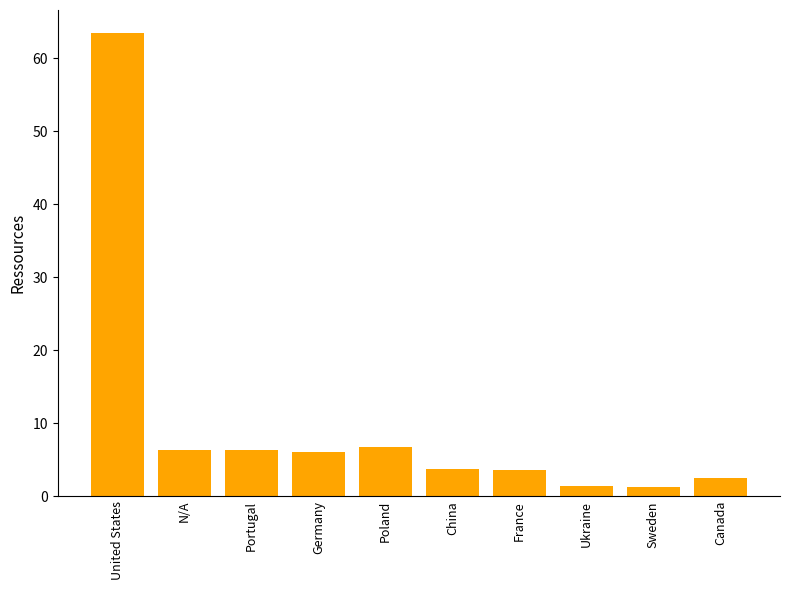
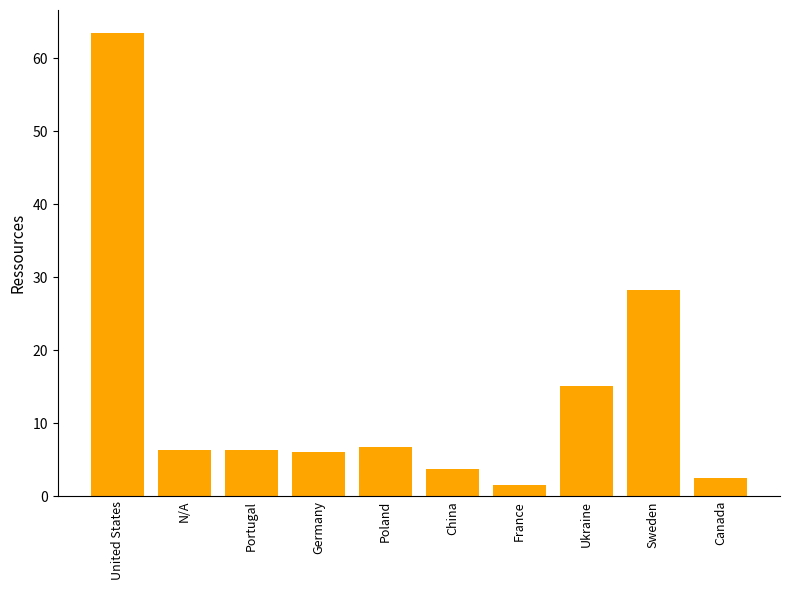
  {
    "United States": 63,
    "N/A": 6,
    "Portugal": 6,
    "Germany": 6,
    "Poland": 7,
    "China": 4,
-   "France": 4,
-   "Ukraine": 1,
-   "Sweden": 1,
+   "France": 2,
+   "Ukraine": 15,
+   "Sweden": 28,
    "Canada": 2
  }
